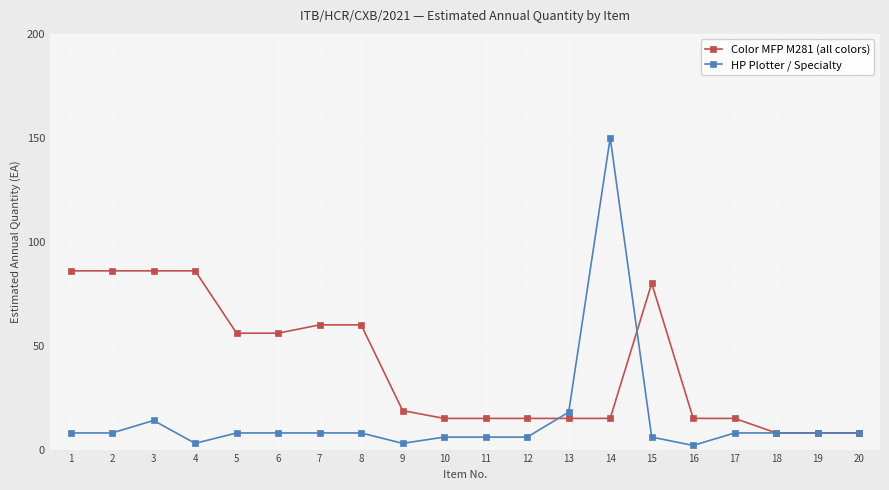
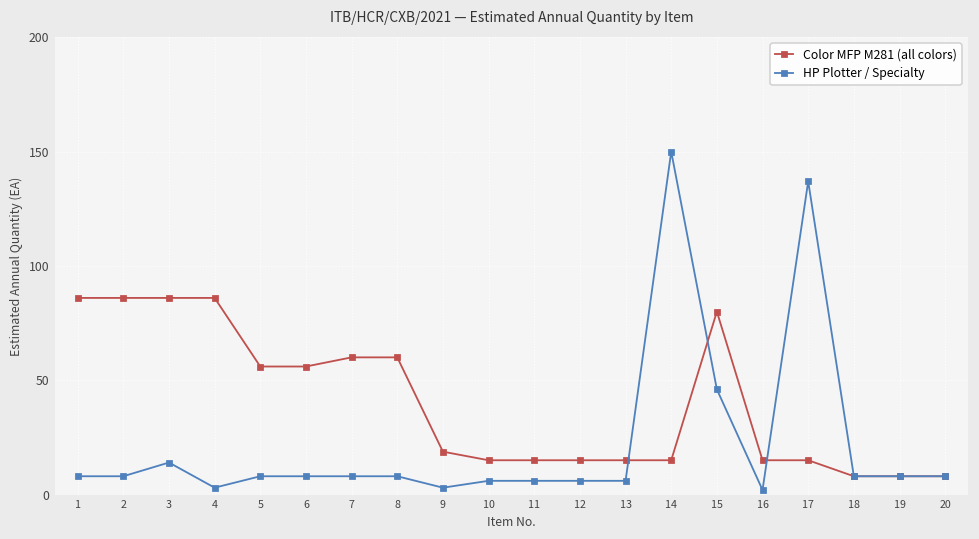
  {
    "Color MFP M281 (all colors)": {
      "1": 86,
      "2": 86,
      "3": 86,
      "4": 86,
      "5": 56,
      "6": 56,
      "7": 60,
      "8": 60,
      "9": 19,
      "10": 15,
      "11": 15,
      "12": 15,
      "13": 15,
      "14": 15,
      "15": 80,
      "16": 15,
      "17": 15
    },
    "HP Plotter / Specialty": {
      "1": 8,
      "2": 8,
      "3": 14,
      "4": 3,
      "5": 8,
      "6": 8,
      "7": 8,
      "8": 8,
      "9": 3,
      "10": 6,
      "11": 6,
      "12": 6,
-     "13": 18,
+     "13": 6,
      "14": 150,
-     "15": 6,
+     "15": 46,
      "16": 2,
-     "17": 8
+     "17": 137
    }
  }
